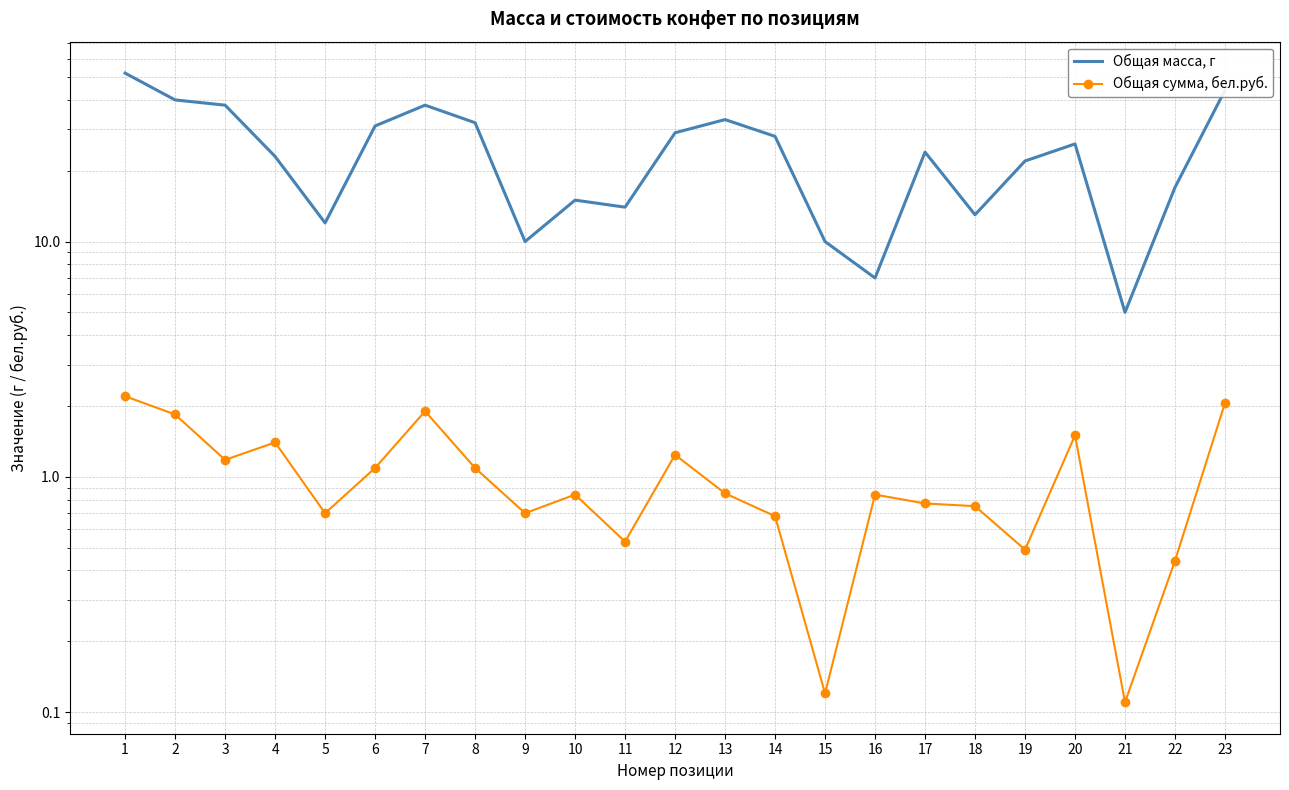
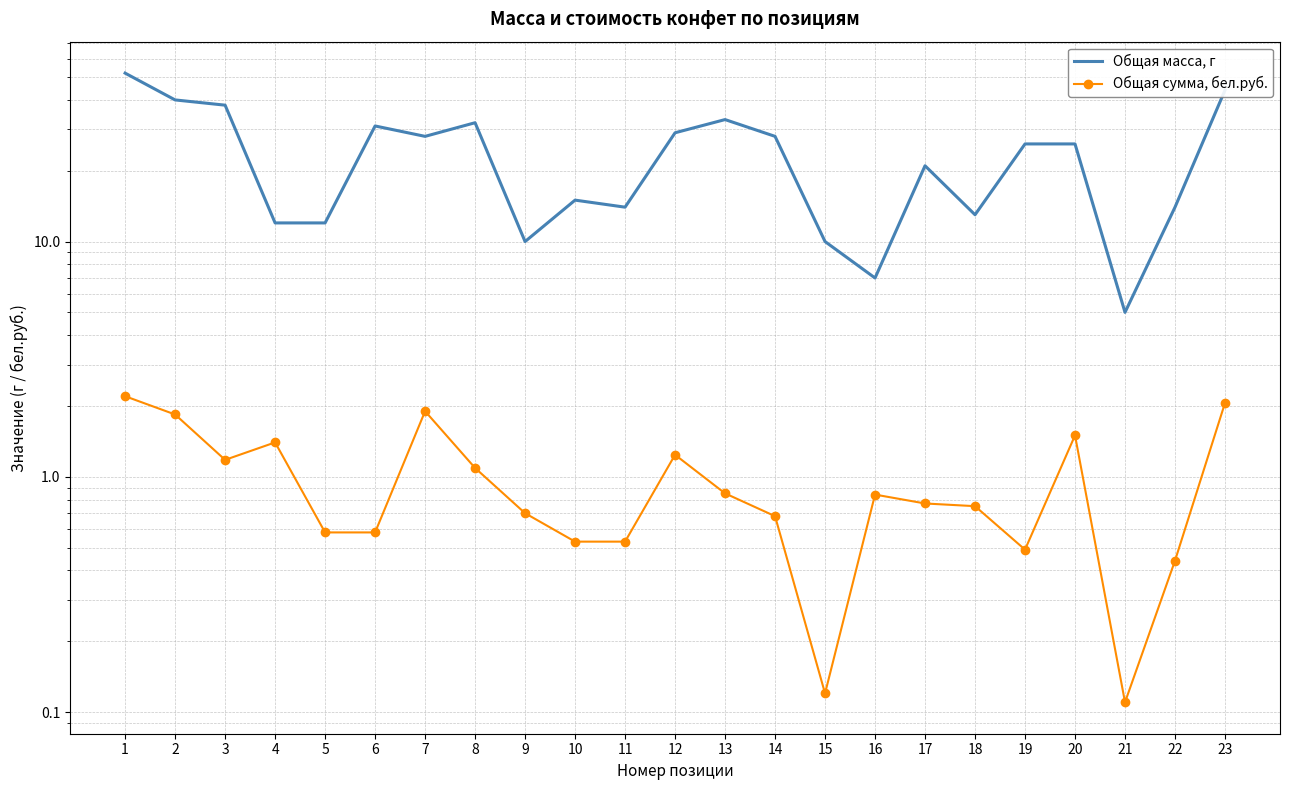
  {
    "Общая масса, г": {
      "1": 52,
      "2": 40,
      "3": 38,
-     "4": 23,
+     "4": 12,
      "5": 12,
      "6": 31,
-     "7": 38,
+     "7": 28,
      "8": 32,
      "9": 10,
      "10": 15,
      "11": 14,
      "12": 29,
      "13": 33,
      "14": 28,
      "15": 10,
      "16": 7,
-     "17": 24,
+     "17": 21,
      "18": 13,
-     "19": 22,
+     "19": 26,
      "20": 26,
      "21": 5,
-     "22": 17
+     "22": 14
    },
    "Общая сумма, бел.руб.": {
      "1": 2.2,
      "2": 1.8,
      "3": 1.2,
      "4": 1.4,
-     "5": 0.70,
-     "6": 1.1,
+     "5": 0.58,
+     "6": 0.58,
      "7": 1.9,
      "8": 1.1,
      "9": 0.70,
-     "10": 0.84,
+     "10": 0.53,
      "11": 0.53,
      "12": 1.2,
      "13": 0.85,
      "14": 0.68,
      "15": 0.12,
      "16": 0.84,
      "17": 0.77,
      "18": 0.75,
      "19": 0.49,
      "20": 1.5,
      "21": 0.11,
      "22": 0.44,
      "23": 2.1
    }
  }
